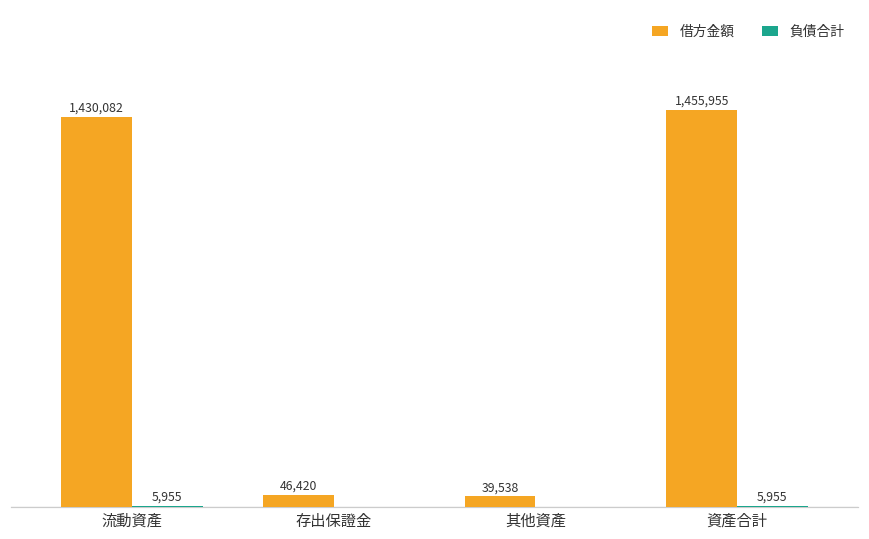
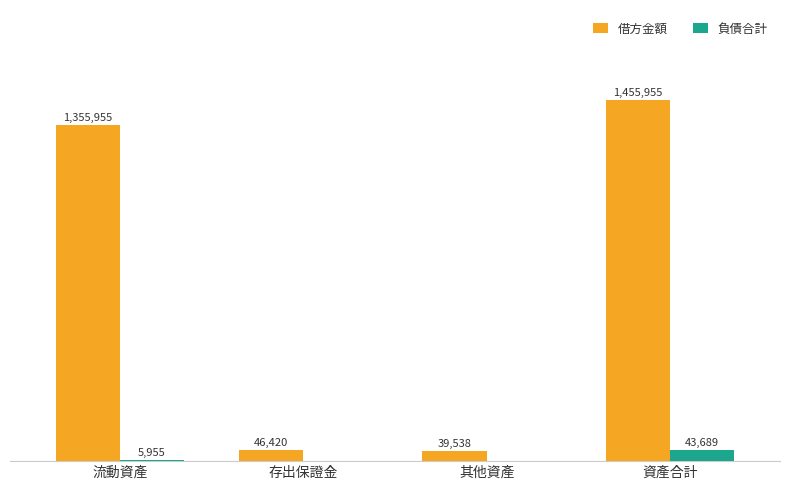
  {
    "借方金額": {
-     "流動資產": "1,430,082",
+     "流動資產": "1,355,955",
      "存出保證金": "46,420",
      "其他資產": "39,538",
      "資產合計": "1,455,955"
    },
    "負債合計": {
      "流動資產": "5,955",
-     "資產合計": "5,955"
+     "資產合計": "43,689"
    }
  }
